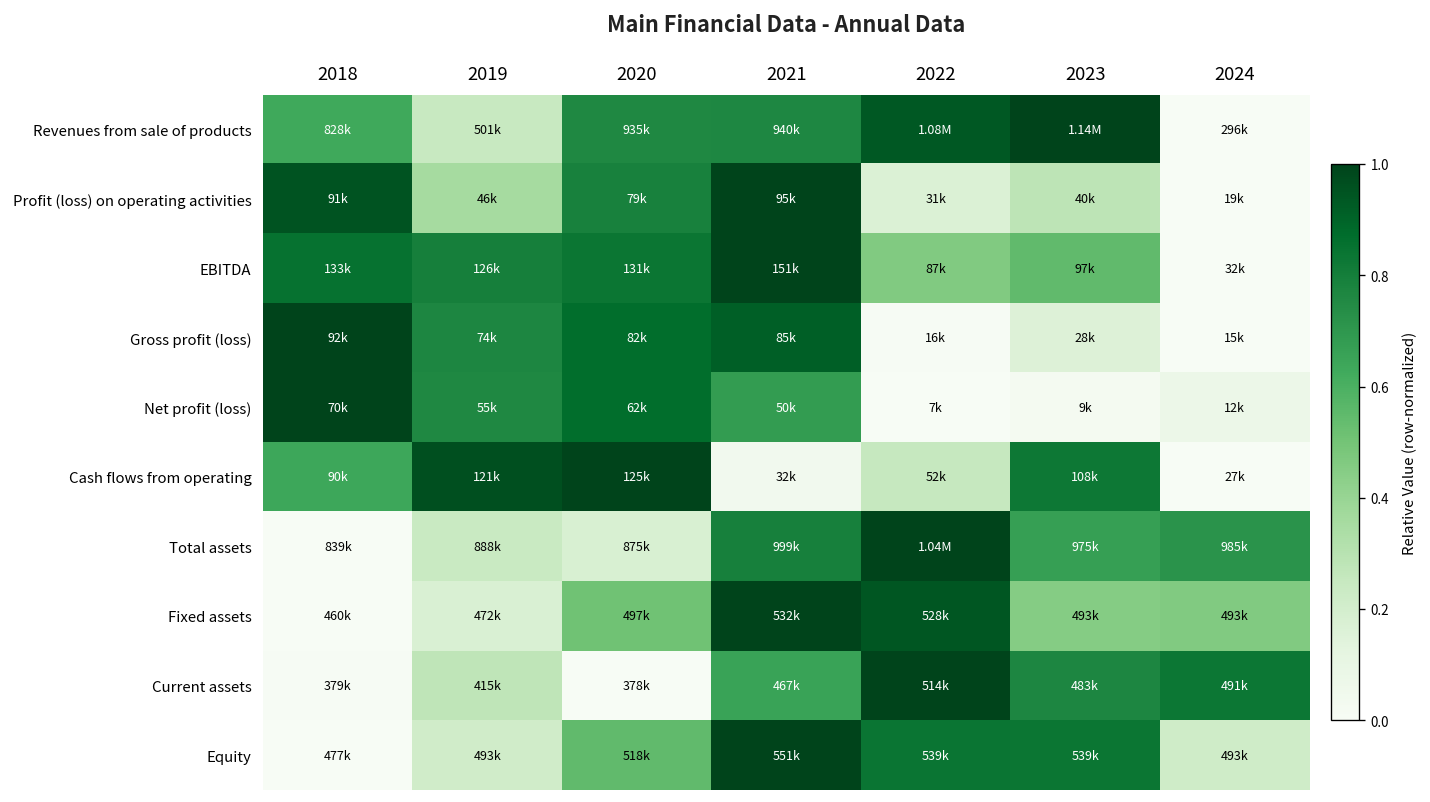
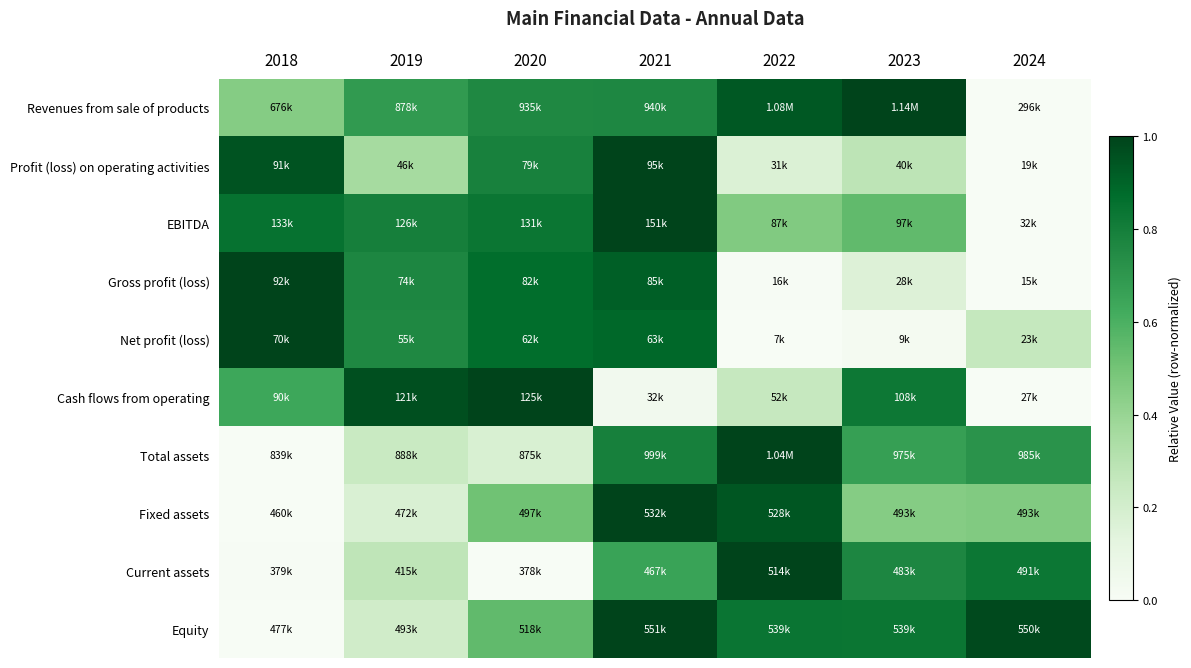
  {
    "Revenues from sale of products": {
-     "2018": "828k",
-     "2019": "501k",
+     "2018": "676k",
+     "2019": "878k",
      "2020": "935k",
      "2021": "940k",
      "2022": "1.08M",
      "2023": "1.14M",
      "2024": "296k"
    },
    "Profit (loss) on operating activities": {
      "2018": "91k",
      "2019": "46k",
      "2020": "79k",
      "2021": "95k",
      "2022": "31k",
      "2023": "40k",
      "2024": "19k"
    },
    "EBITDA": {
      "2018": "133k",
      "2019": "126k",
      "2020": "131k",
      "2021": "151k",
      "2022": "87k",
      "2023": "97k",
      "2024": "32k"
    },
    "Gross profit (loss)": {
      "2018": "92k",
      "2019": "74k",
      "2020": "82k",
      "2021": "85k",
      "2022": "16k",
      "2023": "28k",
      "2024": "15k"
    },
    "Net profit (loss)": {
      "2018": "70k",
      "2019": "55k",
      "2020": "62k",
-     "2021": "50k",
+     "2021": "63k",
      "2022": "7k",
      "2023": "9k",
-     "2024": "12k"
+     "2024": "23k"
    },
    "Cash flows from operating": {
      "2018": "90k",
      "2019": "121k",
      "2020": "125k",
      "2021": "32k",
      "2022": "52k",
      "2023": "108k",
      "2024": "27k"
    },
    "Total assets": {
      "2018": "839k",
      "2019": "888k",
      "2020": "875k",
      "2021": "999k",
      "2022": "1.04M",
      "2023": "975k",
      "2024": "985k"
    },
    "Fixed assets": {
      "2018": "460k",
      "2019": "472k",
      "2020": "497k",
      "2021": "532k",
      "2022": "528k",
      "2023": "493k",
      "2024": "493k"
    },
    "Current assets": {
      "2018": "379k",
      "2019": "415k",
      "2020": "378k",
      "2021": "467k",
      "2022": "514k",
      "2023": "483k",
      "2024": "491k"
    },
    "Equity": {
      "2018": "477k",
      "2019": "493k",
      "2020": "518k",
      "2021": "551k",
      "2022": "539k",
      "2023": "539k",
-     "2024": "493k"
+     "2024": "550k"
    }
  }
